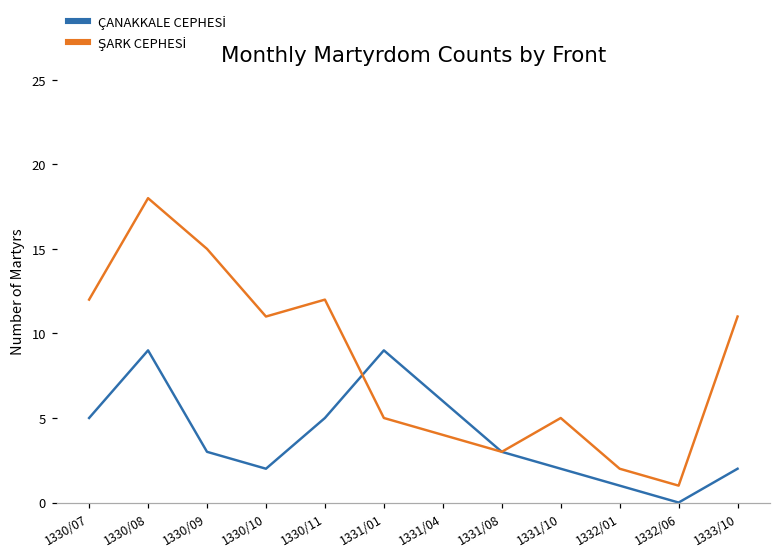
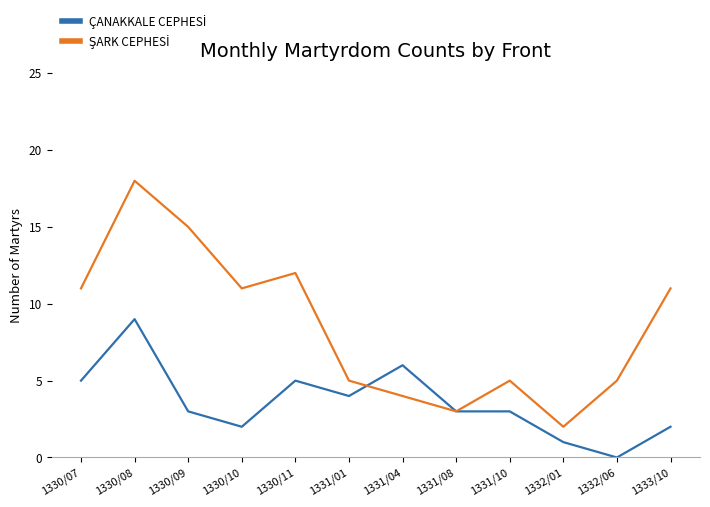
  {
    "ÇANAKKALE CEPHESİ": {
      "1330/07": 5,
      "1330/08": 9,
      "1330/09": 3,
      "1330/10": 2,
      "1330/11": 5,
-     "1331/01": 9,
+     "1331/01": 4,
      "1331/04": 6,
-     "1331/10": 2,
+     "1331/10": 3,
      "1332/01": 1,
      "1332/06": 0,
      "1333/10": 2
    },
    "ŞARK CEPHESİ": {
-     "1330/07": 12,
+     "1330/07": 11,
      "1330/08": 18,
      "1330/09": 15,
      "1330/10": 11,
      "1330/11": 12,
      "1331/01": 5,
      "1331/04": 4,
      "1331/10": 5,
      "1332/01": 2,
-     "1332/06": 1,
+     "1332/06": 5,
      "1333/10": 11
    }
  }
